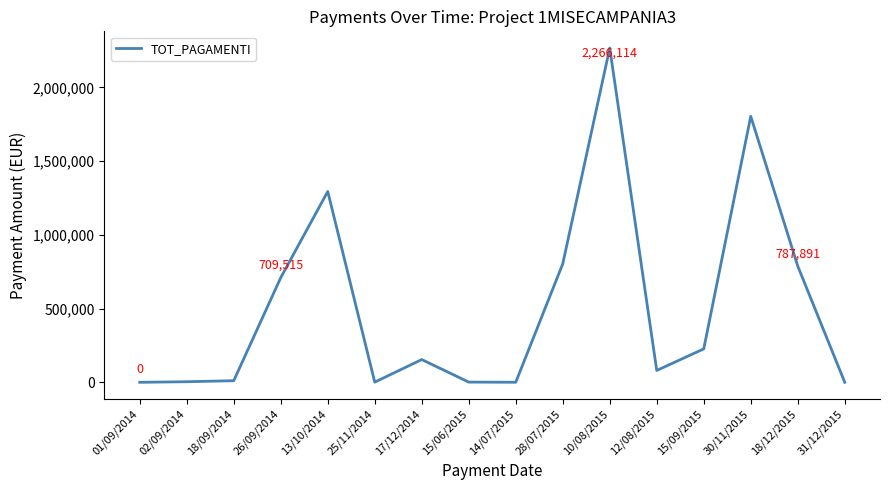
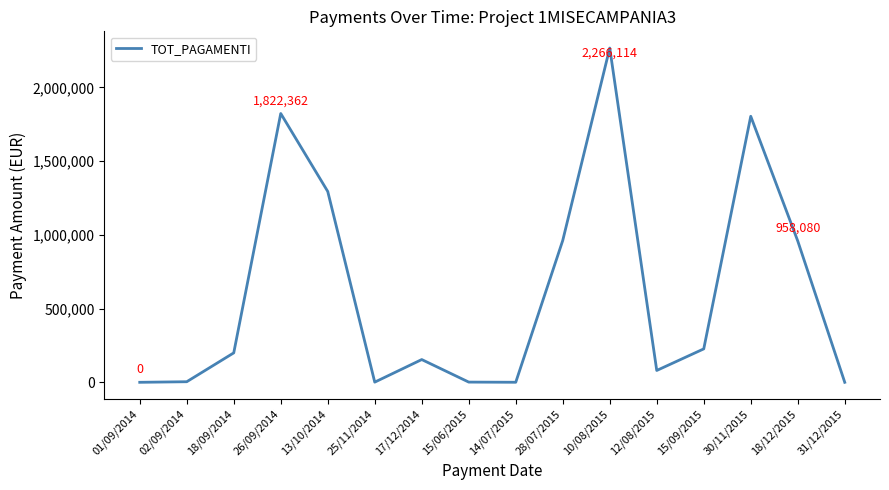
  {
    "01/09/2014": "0",
-   "18/09/2014": "10,000",
-   "26/09/2014": "709,515",
-   "28/07/2015": "800,000",
+   "18/09/2014": "200,000",
+   "26/09/2014": "1,822,362",
+   "28/07/2015": "960,000",
    "10/08/2015": "2,266,114",
-   "18/12/2015": "787,891"
+   "18/12/2015": "958,080"
  }
